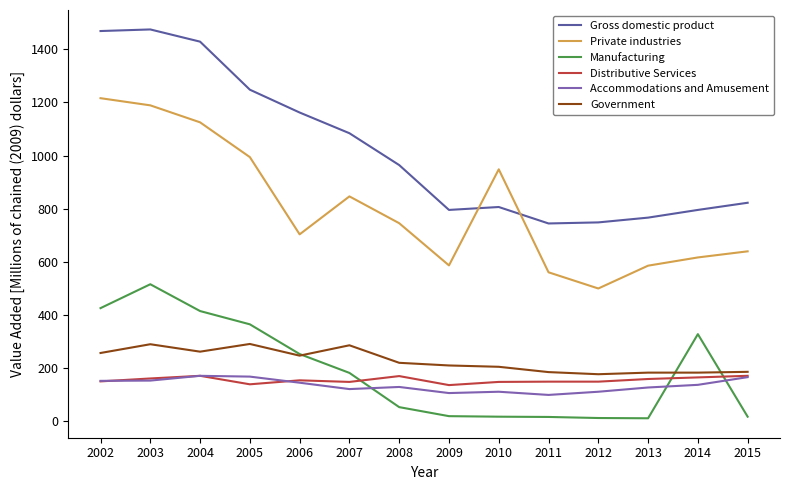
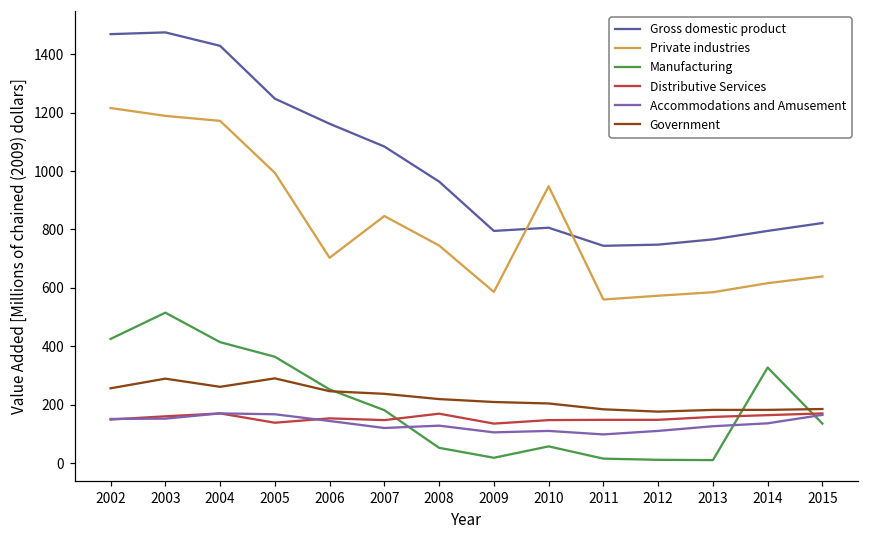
  {
    "Private industries": {
      "2002": 1220,
      "2003": 1190,
-     "2004": 1130,
+     "2004": 1170,
      "2005": 990,
      "2006": 700,
      "2007": 850,
      "2008": 750,
      "2009": 590,
      "2010": 950,
      "2011": 560,
-     "2012": 500,
+     "2012": 570,
      "2013": 590,
      "2014": 620,
      "2015": 640
    },
    "Manufacturing": {
      "2002": 430,
      "2003": 520,
      "2004": 410,
      "2005": 360,
      "2007": 180,
      "2008": 50,
      "2009": 20,
-     "2010": 20,
+     "2010": 60,
      "2011": 20,
      "2012": 10,
      "2013": 10,
      "2014": 330,
-     "2015": 20
+     "2015": 140
    },
    "Distributive Services": {
      "2005": 140,
      "2007": 150,
      "2008": 170,
      "2009": 140,
      "2010": 150,
      "2011": 150,
      "2012": 150,
      "2013": 160,
      "2014": 160
    },
    "Government": {
      "2002": 260,
      "2003": 290,
      "2004": 260,
      "2005": 290,
-     "2007": 290,
+     "2007": 240,
      "2008": 220,
      "2009": 210,
      "2010": 200,
      "2011": 180,
      "2012": 180,
      "2013": 180,
      "2014": 180,
      "2015": 190
    }
  }
